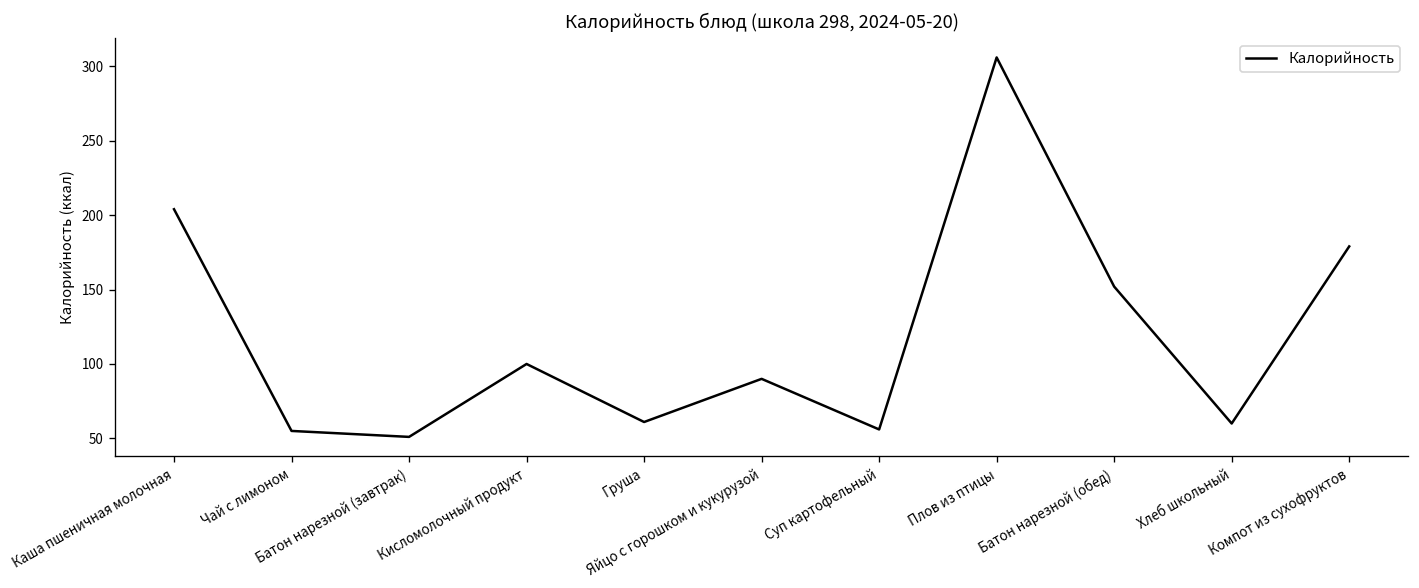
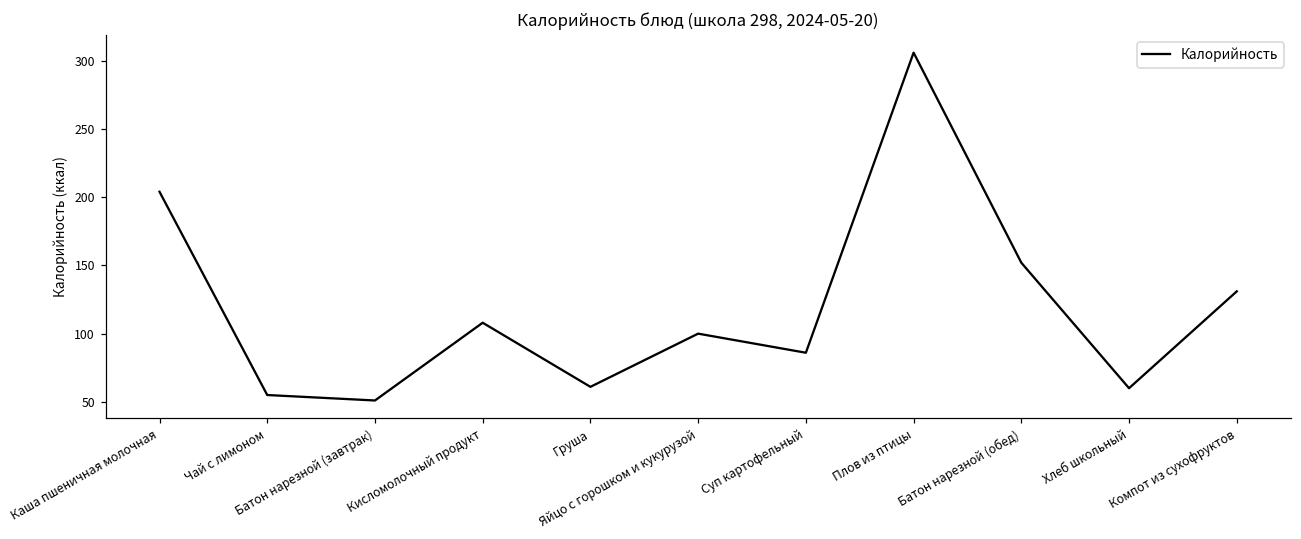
  {
    "Каша пшеничная молочная": 204,
    "Чай с лимоном": 55,
    "Батон нарезной (завтрак)": 51,
-   "Кисломолочный продукт": 100,
+   "Кисломолочный продукт": 108,
    "Груша": 61,
-   "Яйцо с горошком и кукурузой": 90,
-   "Суп картофельный": 56,
+   "Яйцо с горошком и кукурузой": 100,
+   "Суп картофельный": 86,
    "Плов из птицы": 306,
    "Батон нарезной (обед)": 152,
    "Хлеб школьный": 60,
-   "Компот из сухофруктов": 179
+   "Компот из сухофруктов": 131
  }
